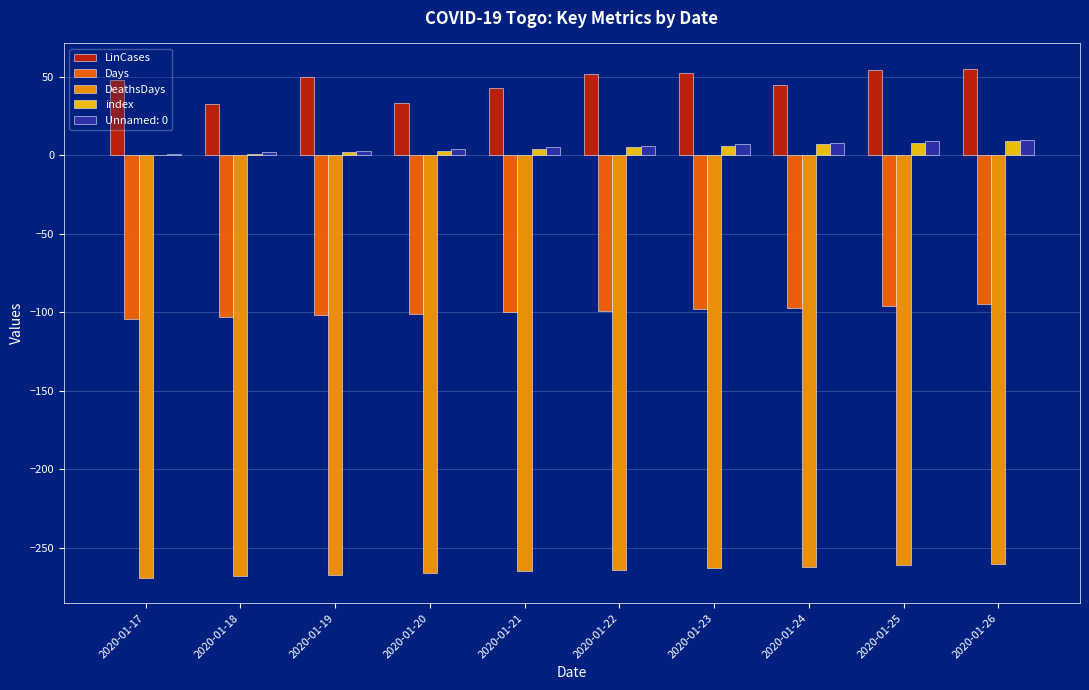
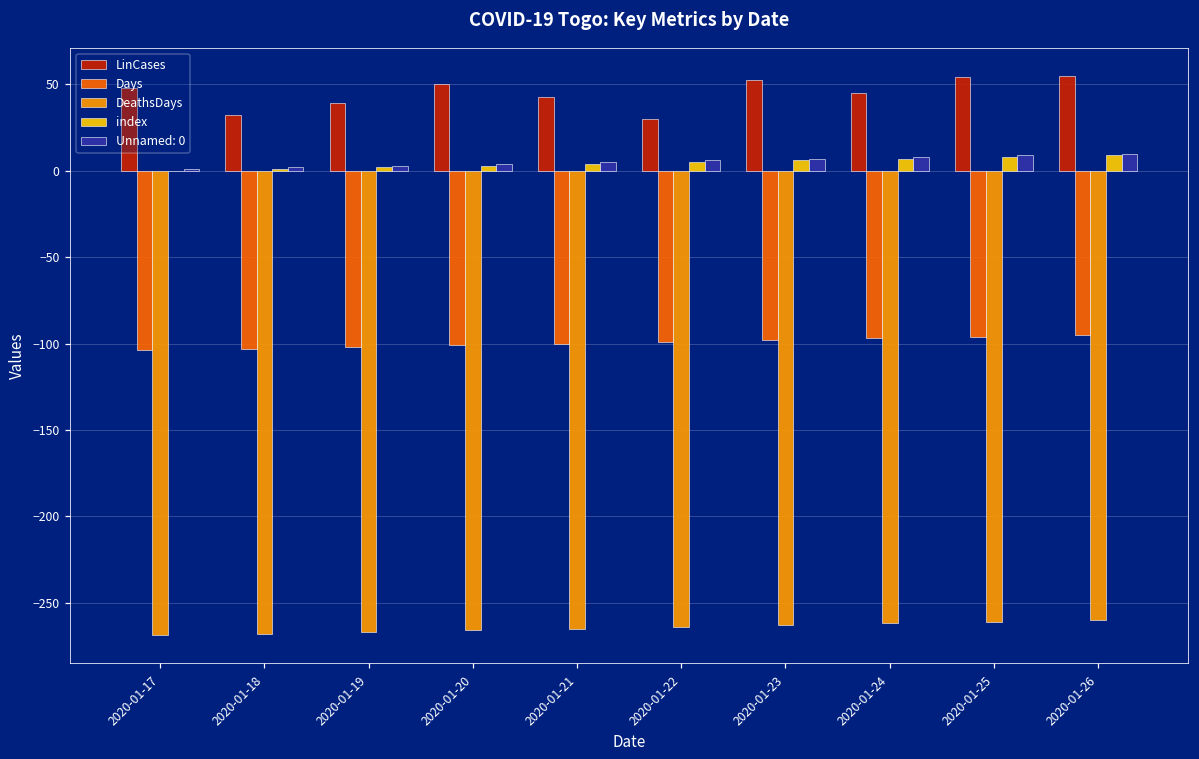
  {
    "LinCases": {
      "2020-01-18": 32,
-     "2020-01-19": 50,
-     "2020-01-20": 33,
+     "2020-01-19": 39,
+     "2020-01-20": 50,
      "2020-01-21": 43,
-     "2020-01-22": 52,
+     "2020-01-22": 30,
      "2020-01-23": 53,
      "2020-01-24": 45,
      "2020-01-25": 54,
      "2020-01-26": 55
    },
    "Unnamed: 0": {
      "2020-01-18": 2,
      "2020-01-19": 3,
      "2020-01-20": 4,
      "2020-01-21": 5,
      "2020-01-22": 6,
      "2020-01-23": 7,
      "2020-01-24": 8,
      "2020-01-25": 9,
      "2020-01-26": 10
    }
  }
